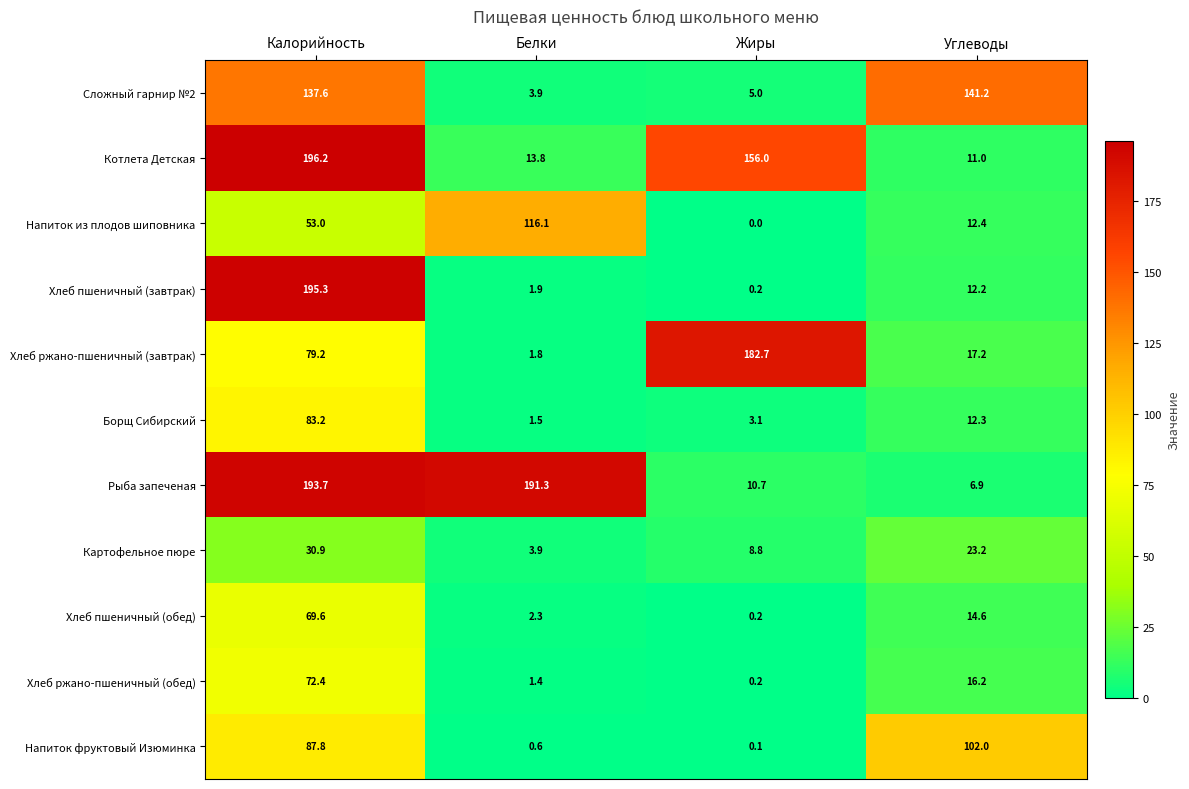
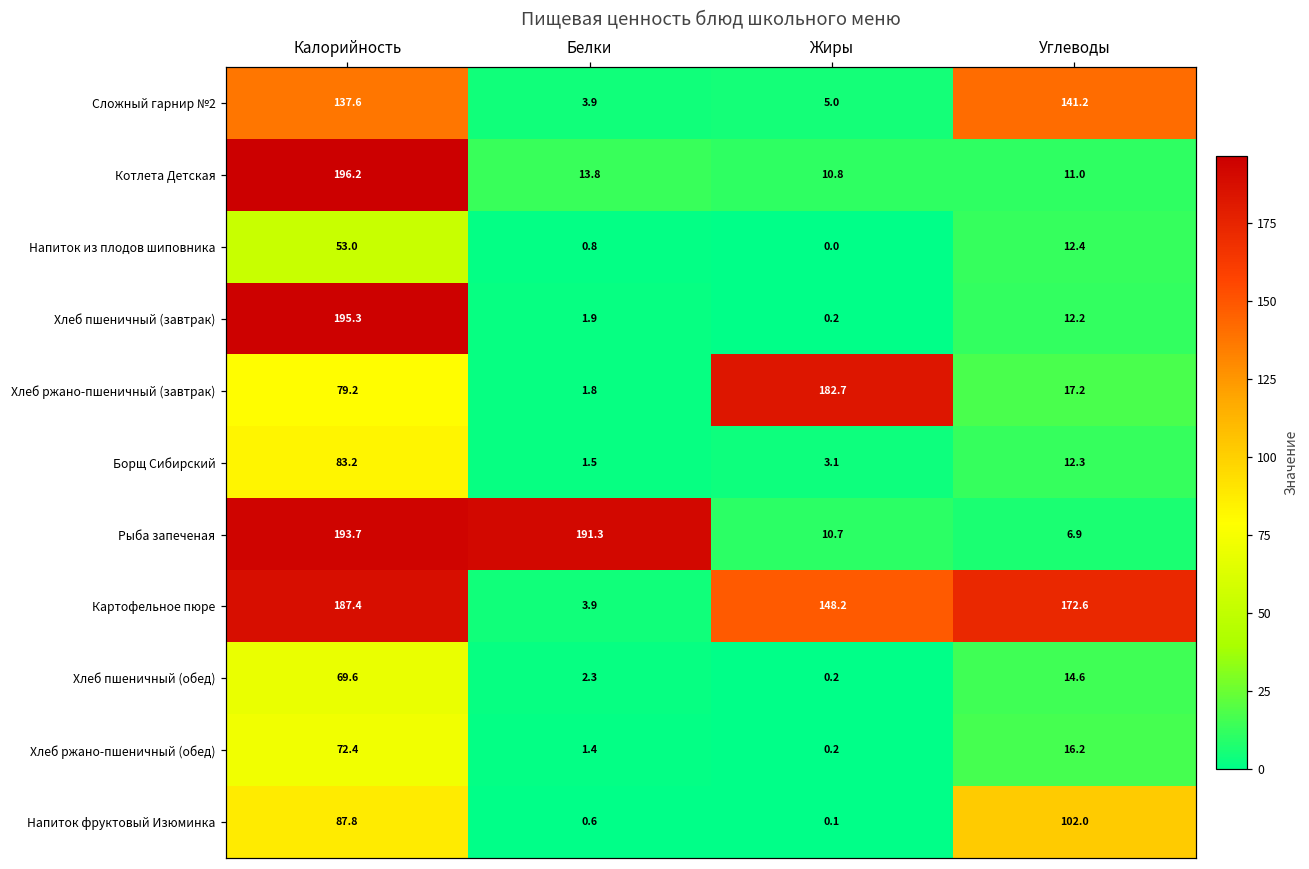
  {
    "Сложный гарнир №2": {
      "Калорийность": 137.6,
      "Белки": 3.9,
      "Жиры": 5.0,
      "Углеводы": 141.2
    },
    "Котлета Детская": {
      "Калорийность": 196.2,
      "Белки": 13.8,
-     "Жиры": 156.0,
+     "Жиры": 10.8,
      "Углеводы": 11.0
    },
    "Напиток из плодов шиповника": {
      "Калорийность": 53.0,
-     "Белки": 116.1,
+     "Белки": 0.8,
      "Жиры": 0.0,
      "Углеводы": 12.4
    },
    "Хлеб пшеничный (завтрак)": {
      "Калорийность": 195.3,
      "Белки": 1.9,
      "Жиры": 0.2,
      "Углеводы": 12.2
    },
    "Хлеб ржано-пшеничный (завтрак)": {
      "Калорийность": 79.2,
      "Белки": 1.8,
      "Жиры": 182.7,
      "Углеводы": 17.2
    },
    "Борщ Cибирский": {
      "Калорийность": 83.2,
      "Белки": 1.5,
      "Жиры": 3.1,
      "Углеводы": 12.3
    },
    "Рыба запеченая": {
      "Калорийность": 193.7,
      "Белки": 191.3,
      "Жиры": 10.7,
      "Углеводы": 6.9
    },
    "Картофельное пюре": {
-     "Калорийность": 30.9,
+     "Калорийность": 187.4,
      "Белки": 3.9,
-     "Жиры": 8.8,
-     "Углеводы": 23.2
+     "Жиры": 148.2,
+     "Углеводы": 172.6
    },
    "Хлеб пшеничный (обед)": {
      "Калорийность": 69.6,
      "Белки": 2.3,
      "Жиры": 0.2,
      "Углеводы": 14.6
    },
    "Хлеб ржано-пшеничный (обед)": {
      "Калорийность": 72.4,
      "Белки": 1.4,
      "Жиры": 0.2,
      "Углеводы": 16.2
    },
    "Напиток фруктовый Изюминка": {
      "Калорийность": 87.8,
      "Белки": 0.6,
      "Жиры": 0.1,
      "Углеводы": 102.0
    }
  }
